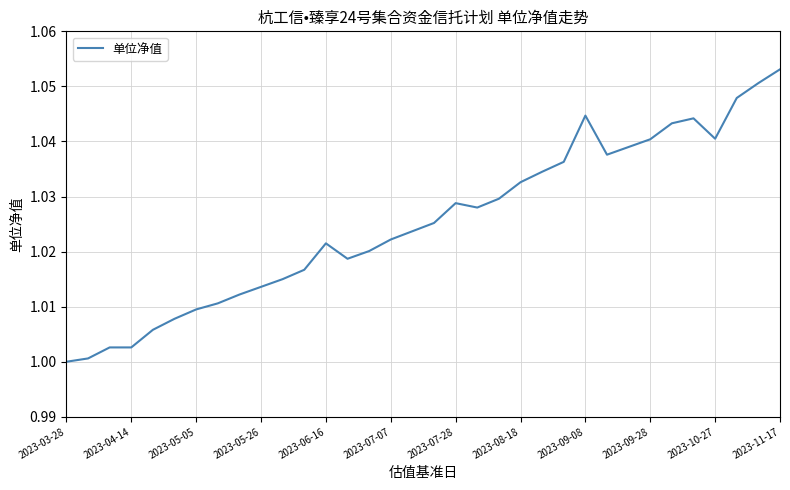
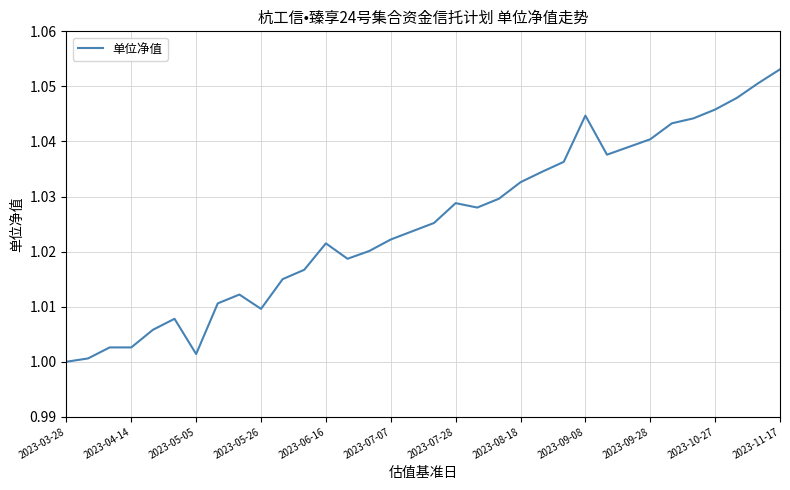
  {
    "2023-03-28": 1.000,
    "2023-04-14": 1.003,
-   "2023-05-05": 1.010,
-   "2023-05-26": 1.014,
+   "2023-05-05": 1.001,
+   "2023-05-26": 1.010,
    "2023-06-16": 1.022,
    "2023-07-07": 1.022,
    "2023-07-28": 1.029,
    "2023-08-18": 1.033,
    "2023-09-08": 1.045,
    "2023-09-28": 1.040,
-   "2023-10-27": 1.041,
+   "2023-10-27": 1.046,
    "2023-11-17": 1.053
  }
